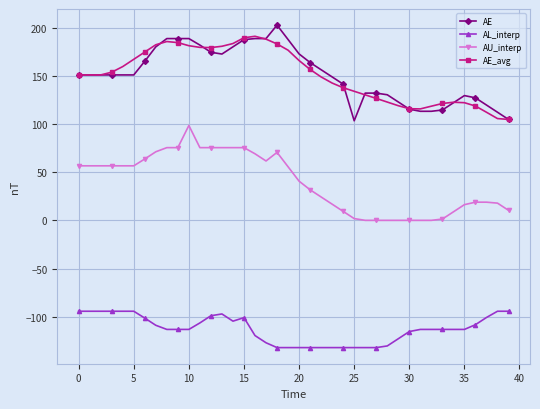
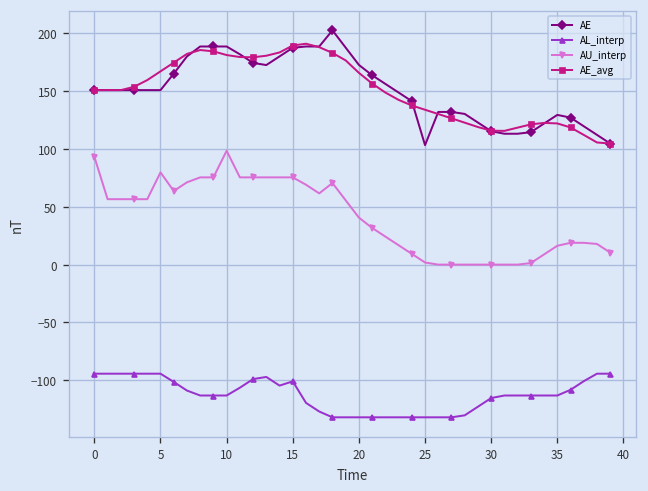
  {
    "AE": {
      "5": 150,
      "10": 190,
      "20": 170,
      "25": 100
    },
    "AL_interp": {
      "0": -90,
      "5": -90,
      "10": -110,
      "15": -100,
      "20": -130,
      "25": -130
    },
    "AU_interp": {
-     "0": 60,
-     "5": 60,
+     "0": 90,
+     "5": 80,
      "10": 100,
      "15": 80,
      "20": 40,
      "25": 0
    },
    "AE_avg": {
      "5": 170,
      "10": 180,
      "20": 170,
      "25": 130
    }
  }
